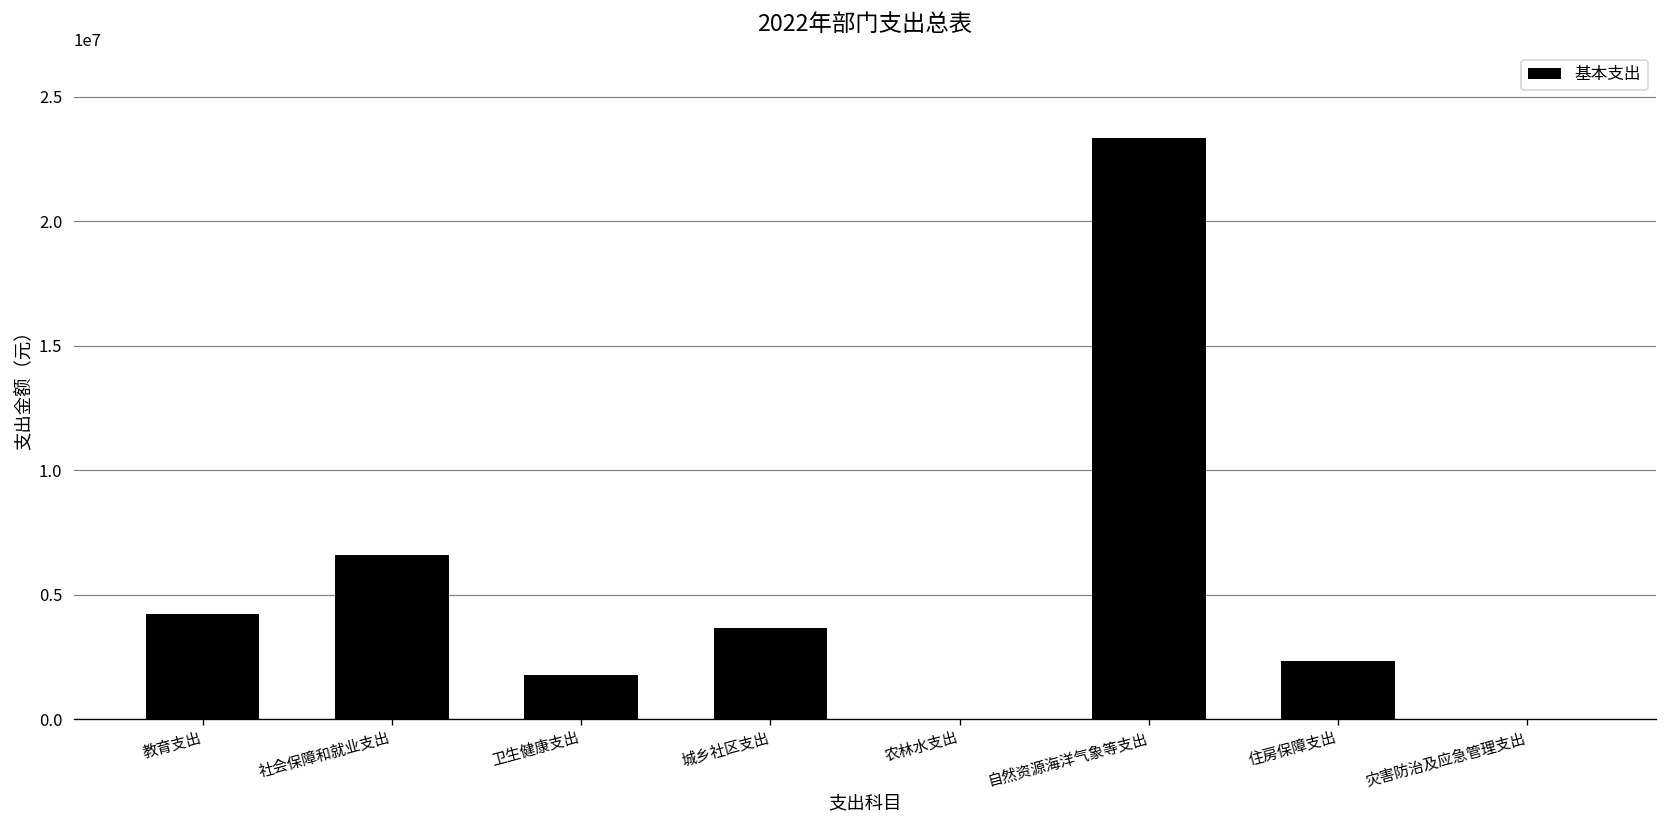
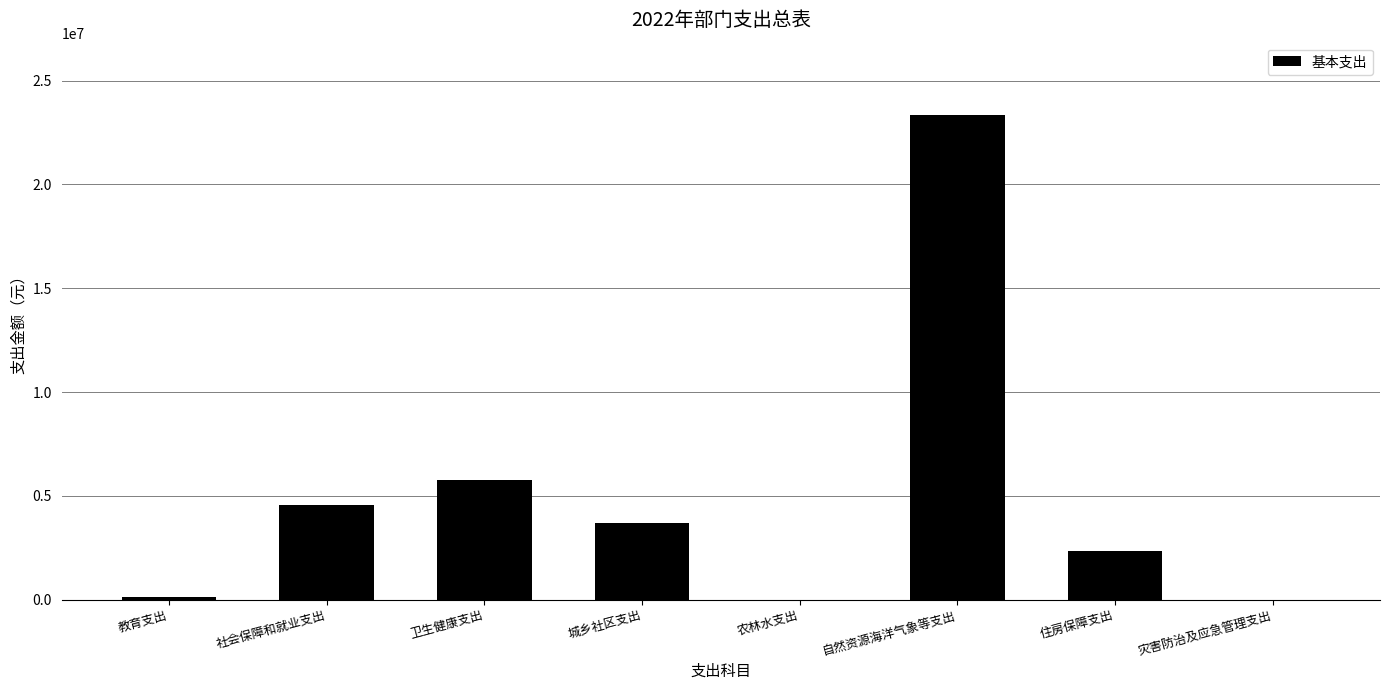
  {
-   "教育支出": 4200000,
-   "社会保障和就业支出": 6600000,
-   "卫生健康支出": 1800000,
+   "教育支出": 100000,
+   "社会保障和就业支出": 4500000,
+   "卫生健康支出": 5800000,
    "城乡社区支出": 3700000,
    "农林水支出": 0,
    "自然资源海洋气象等支出": 23300000,
    "住房保障支出": 2400000,
    "灾害防治及应急管理支出": 0
  }
